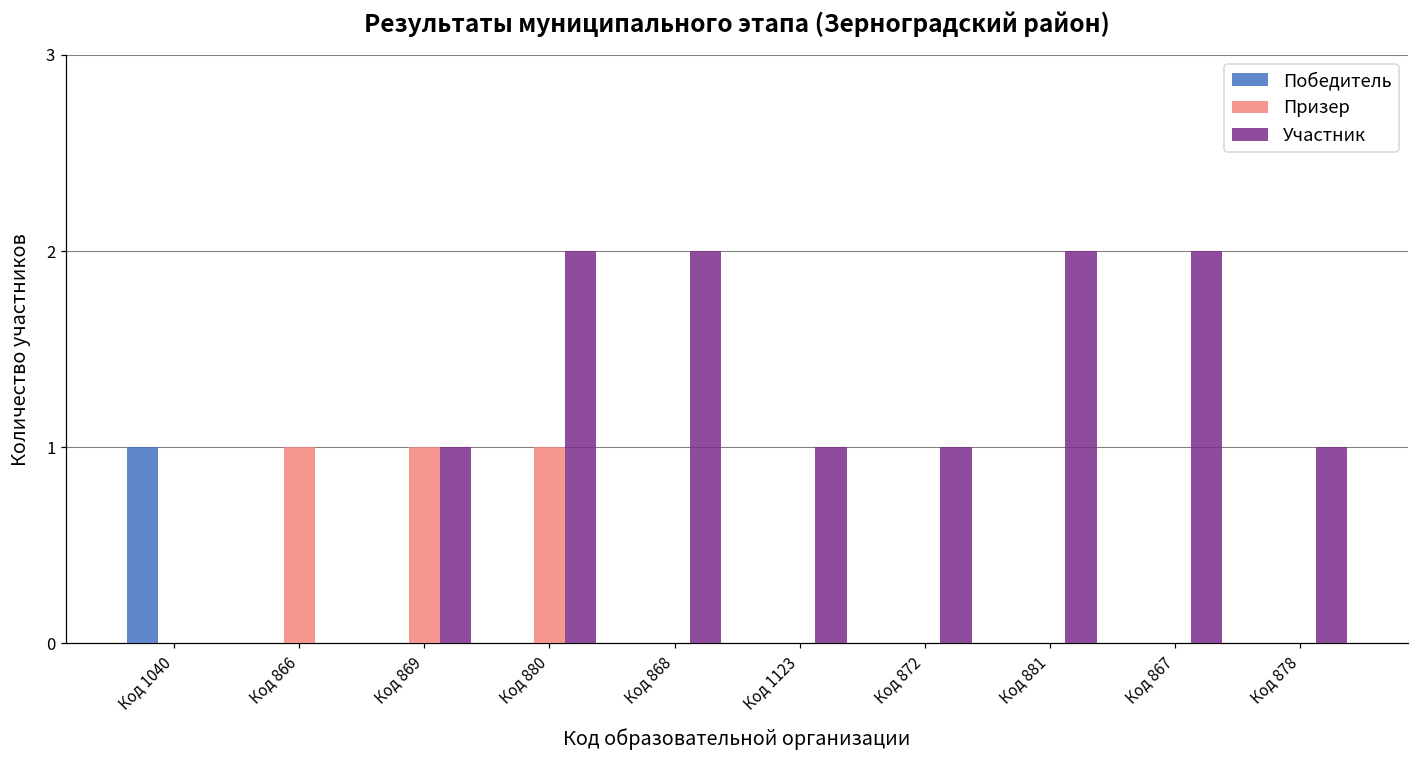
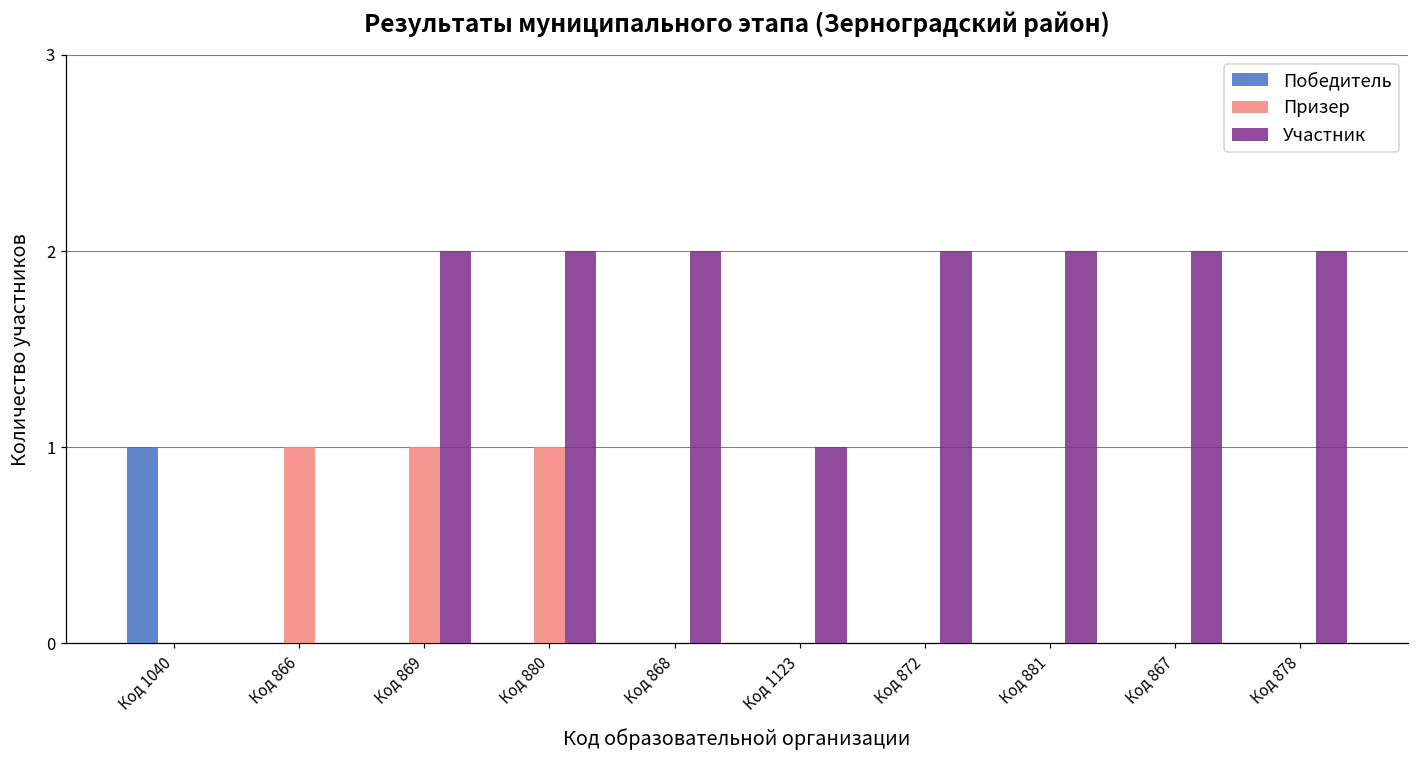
  {
    "Победитель": {
      "Код 1040": 1,
      "Код 866": 0,
      "Код 869": 0,
      "Код 880": 0,
      "Код 868": 0,
      "Код 1123": 0,
      "Код 872": 0,
      "Код 881": 0,
      "Код 867": 0,
      "Код 878": 0
    },
    "Призер": {
      "Код 1040": 0,
      "Код 866": 1,
      "Код 869": 1,
      "Код 880": 1,
      "Код 868": 0,
      "Код 1123": 0,
      "Код 872": 0,
      "Код 881": 0,
      "Код 867": 0,
      "Код 878": 0
    },
    "Участник": {
      "Код 1040": 0,
      "Код 866": 0,
-     "Код 869": 1,
+     "Код 869": 2,
      "Код 880": 2,
      "Код 868": 2,
      "Код 1123": 1,
-     "Код 872": 1,
+     "Код 872": 2,
      "Код 881": 2,
      "Код 867": 2,
-     "Код 878": 1
+     "Код 878": 2
    }
  }
